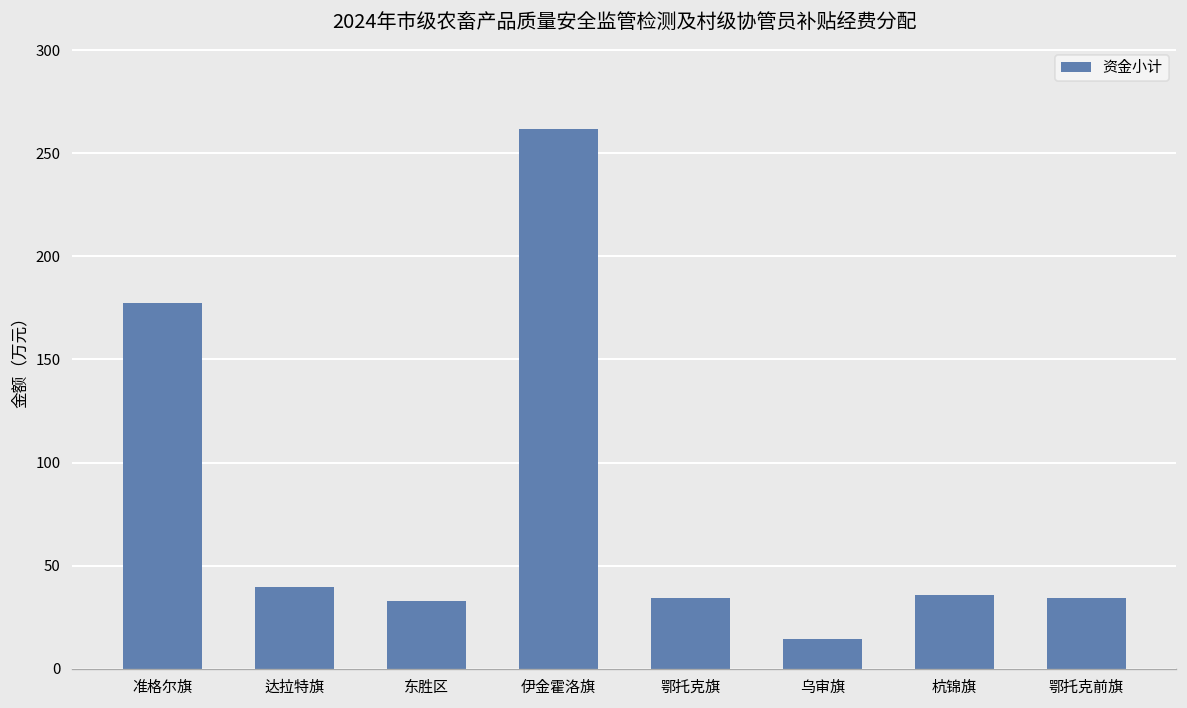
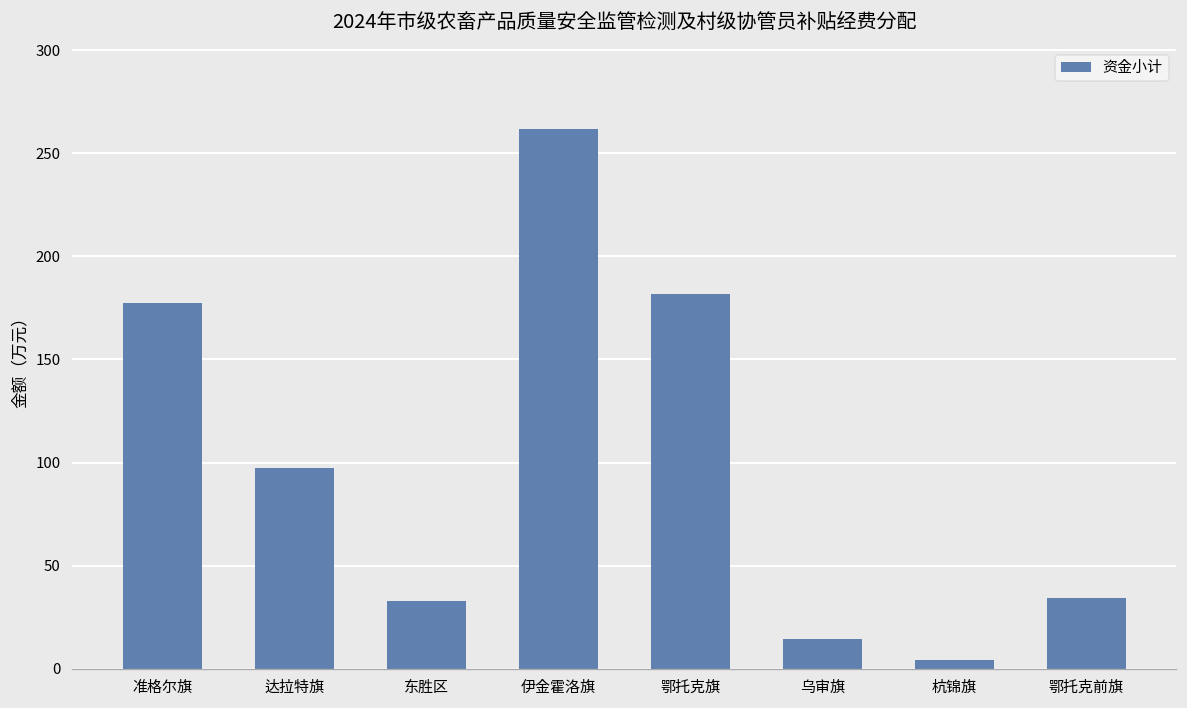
  {
    "准格尔旗": 177,
-   "达拉特旗": 40,
+   "达拉特旗": 97,
    "东胜区": 33,
    "伊金霍洛旗": 262,
-   "鄂托克旗": 35,
+   "鄂托克旗": 182,
    "乌审旗": 15,
-   "杭锦旗": 36,
+   "杭锦旗": 4,
    "鄂托克前旗": 35
  }
